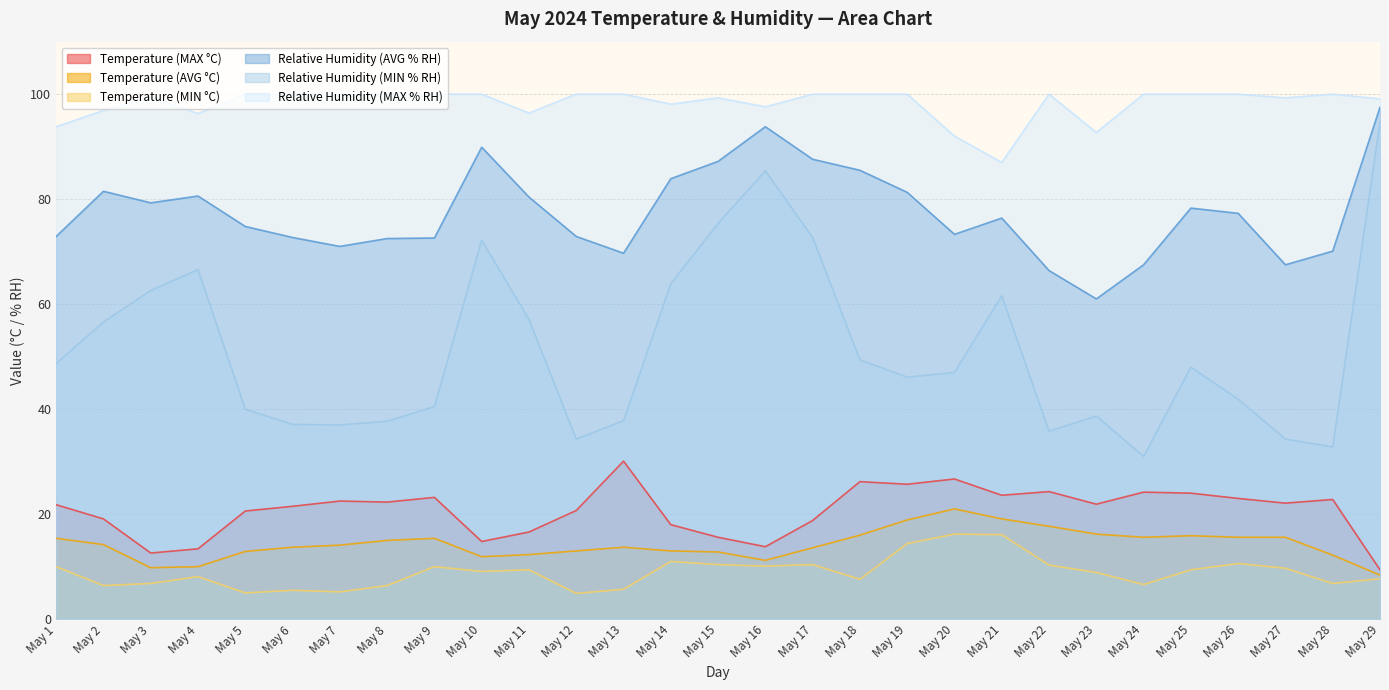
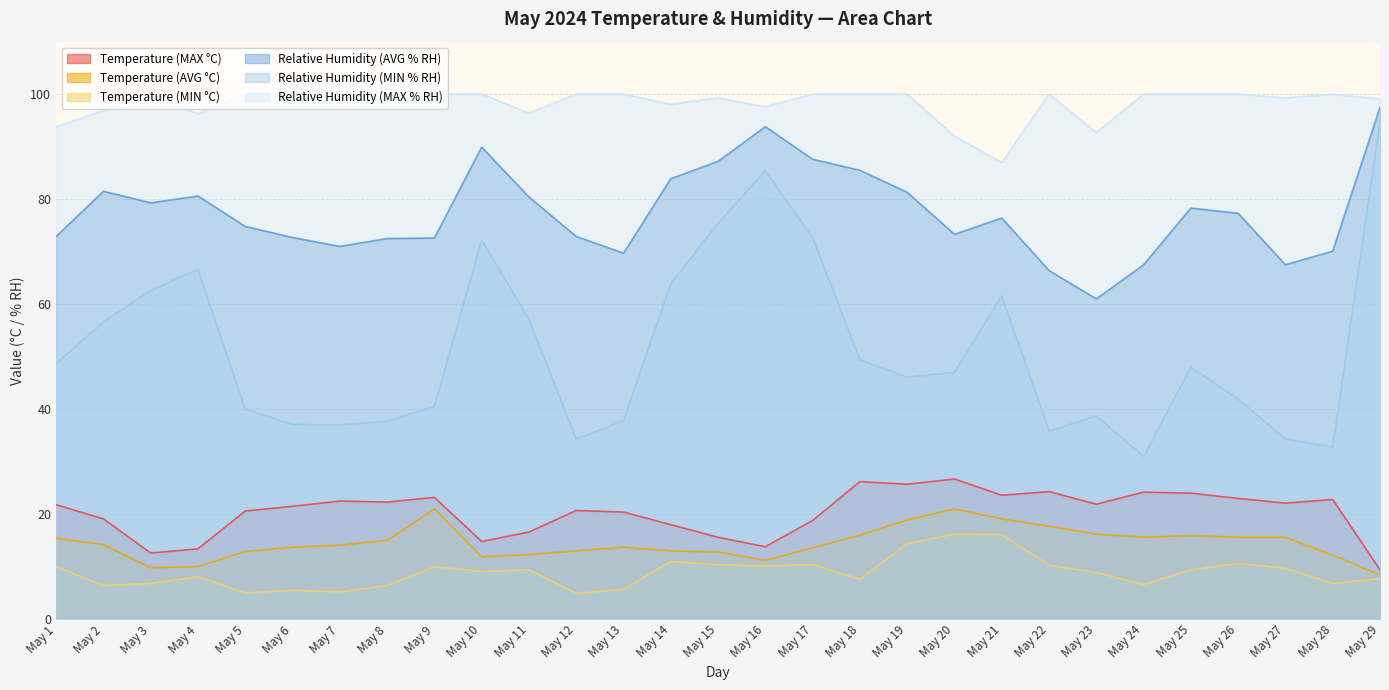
  {
    "Temperature (MAX °C)": {
      "May 1": 22,
      "May 2": 19,
      "May 3": 13,
      "May 4": 13,
      "May 5": 21,
      "May 6": 22,
      "May 7": 23,
      "May 8": 22,
      "May 9": 23,
      "May 10": 15,
      "May 11": 17,
      "May 12": 21,
-     "May 13": 30,
+     "May 13": 20,
      "May 14": 18,
      "May 15": 16,
      "May 16": 14,
      "May 17": 19,
      "May 18": 26,
      "May 19": 26,
      "May 20": 27,
      "May 21": 24,
      "May 22": 24,
      "May 23": 22,
      "May 24": 24,
      "May 25": 24,
      "May 26": 23,
      "May 27": 22,
      "May 28": 23,
      "May 29": 9
    },
    "Temperature (AVG °C)": {
      "May 1": 15,
      "May 2": 14,
      "May 3": 10,
      "May 4": 10,
      "May 5": 13,
      "May 6": 14,
      "May 7": 14,
      "May 8": 15,
-     "May 9": 15,
+     "May 9": 21,
      "May 10": 12,
      "May 11": 12,
      "May 12": 13,
      "May 13": 14,
      "May 14": 13,
      "May 15": 13,
      "May 16": 11,
      "May 17": 14,
      "May 18": 16,
      "May 19": 19,
      "May 20": 21,
      "May 21": 19,
      "May 22": 18,
      "May 23": 16,
      "May 24": 16,
      "May 25": 16,
      "May 26": 16,
      "May 27": 16,
      "May 28": 12,
      "May 29": 8
    },
    "Temperature (MIN °C)": {
      "May 1": 10,
      "May 2": 6,
      "May 3": 7,
      "May 4": 8,
      "May 5": 5,
      "May 6": 6,
      "May 7": 5,
      "May 8": 6,
      "May 9": 10,
      "May 10": 9,
      "May 11": 9,
      "May 12": 5,
      "May 13": 6,
      "May 14": 11,
      "May 15": 10,
      "May 16": 10,
      "May 17": 10,
      "May 18": 8,
      "May 19": 14,
      "May 20": 16,
      "May 21": 16,
      "May 22": 10,
      "May 23": 9,
      "May 24": 7,
      "May 25": 9,
      "May 26": 11,
      "May 27": 10,
      "May 28": 7,
      "May 29": 8
    }
  }
